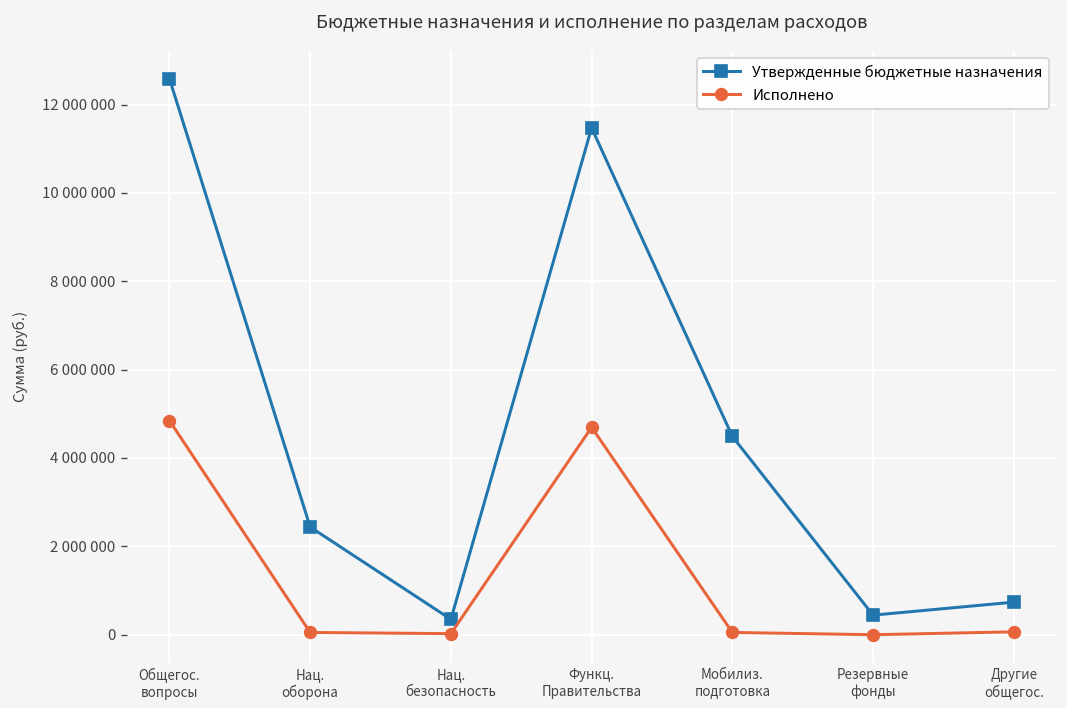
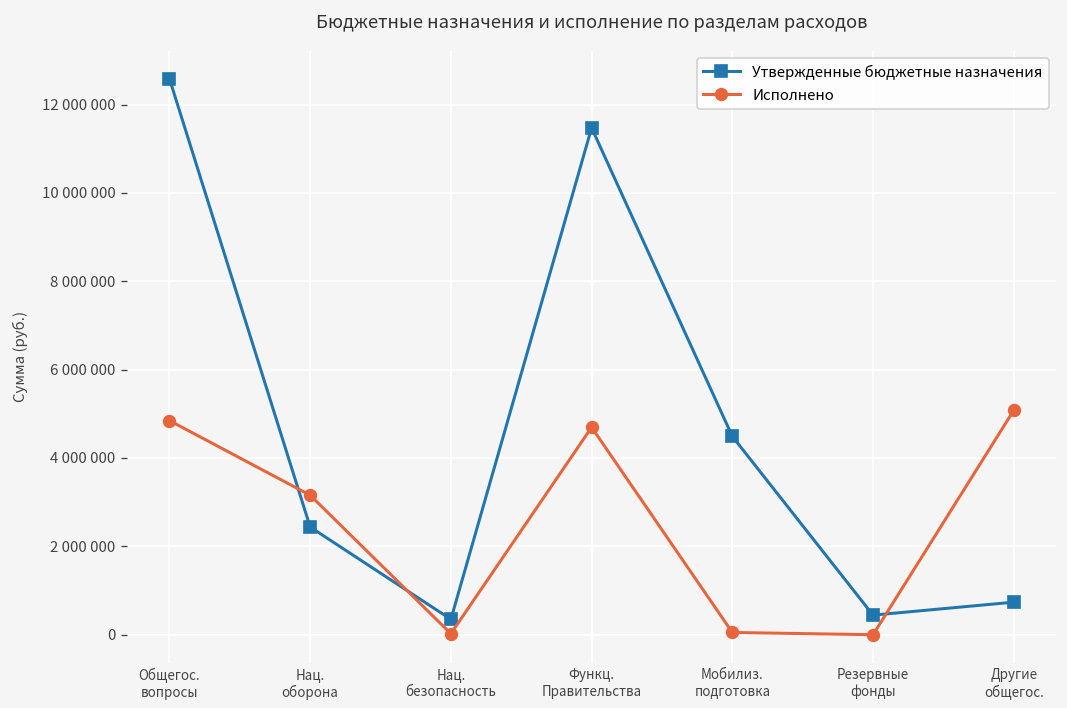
  {
    "Утвержденные бюджетные назначения": {
      "Общегос. вопросы": 12600000,
      "Нац. оборона": 2400000,
      "Нац. безопасность": 300000,
      "Функц. Правительства": 11500000,
      "Мобилиз. подготовка": 4500000,
      "Резервные фонды": 400000,
      "Другие общегос.": 700000
    },
    "Исполнено": {
      "Общегос. вопросы": 4800000,
-     "Нац. оборона": 100000,
+     "Нац. оборона": 3200000,
      "Нац. безопасность": 0,
      "Функц. Правительства": 4700000,
      "Мобилиз. подготовка": 100000,
      "Резервные фонды": 0,
-     "Другие общегос.": 100000
+     "Другие общегос.": 5100000
    }
  }
